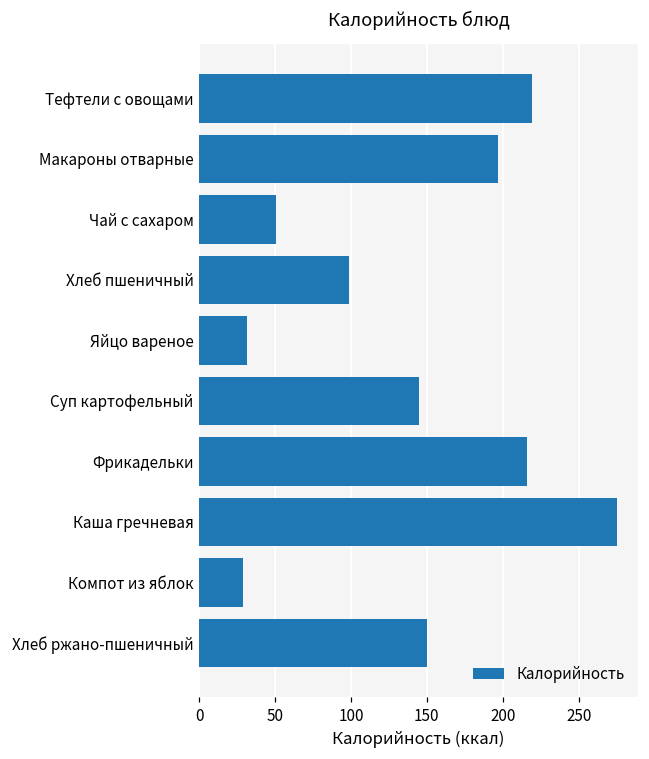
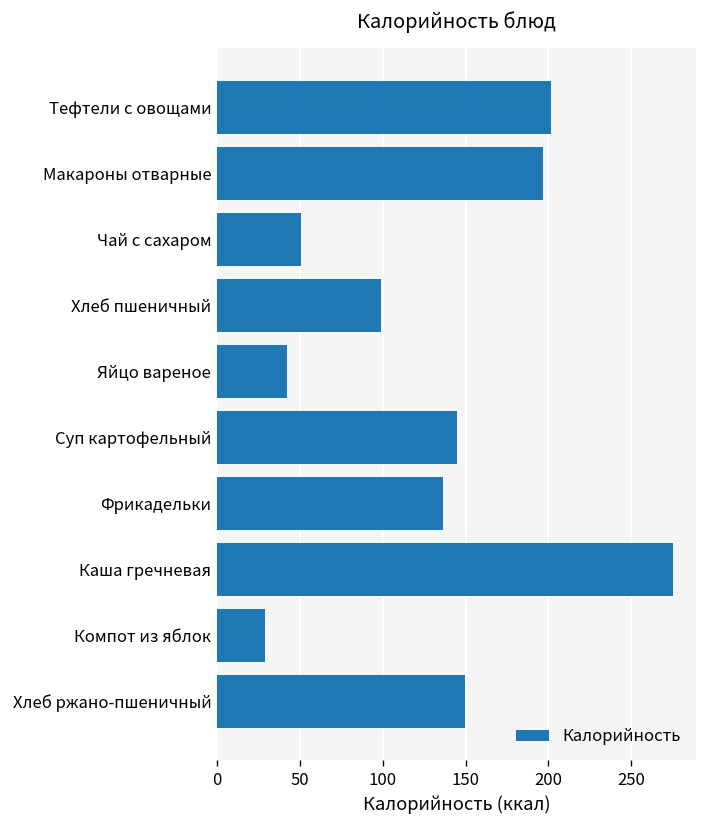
  {
-   "Тефтели с овощами": 219,
+   "Тефтели с овощами": 202,
    "Макароны отварные": 197,
    "Чай с сахаром": 51,
    "Хлеб пшеничный": 99,
-   "Яйцо вареное": 32,
+   "Яйцо вареное": 42,
    "Суп картофельный": 145,
-   "Фрикадельки": 216,
+   "Фрикадельки": 136,
    "Каша гречневая": 275,
    "Компот из яблок": 29,
    "Хлеб ржано-пшеничный": 150
  }
